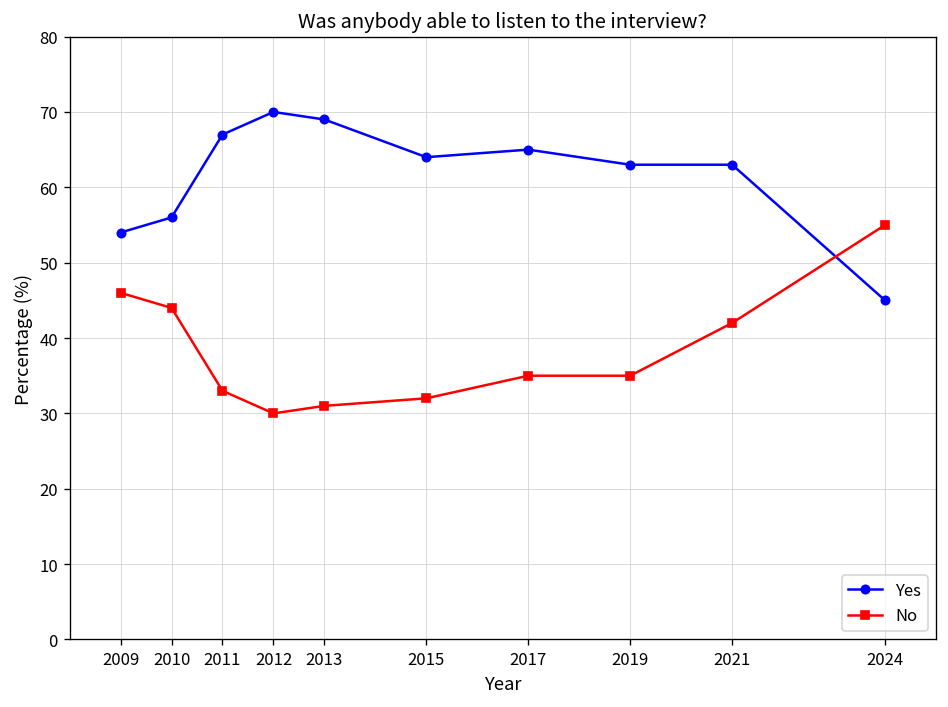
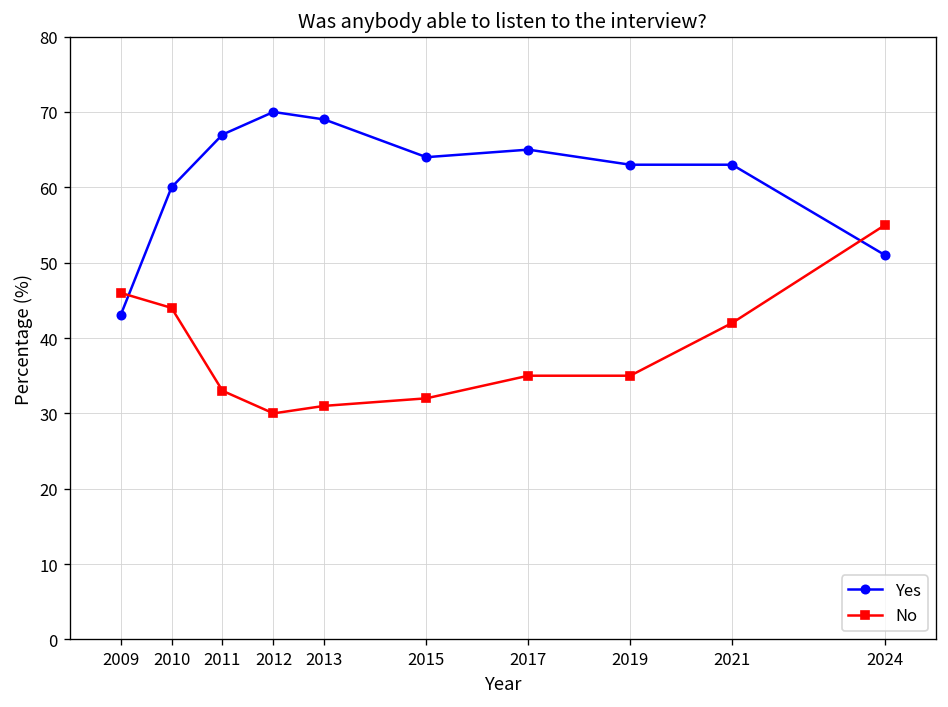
  {
    "Yes": {
-     "2009": 54,
-     "2010": 56,
+     "2009": 43,
+     "2010": 60,
      "2011": 67,
      "2012": 70,
      "2013": 69,
      "2015": 64,
      "2017": 65,
      "2019": 63,
      "2021": 63,
-     "2024": 45
+     "2024": 51
    },
    "No": {
      "2009": 46,
      "2010": 44,
      "2011": 33,
      "2012": 30,
      "2013": 31,
      "2015": 32,
      "2017": 35,
      "2019": 35,
      "2021": 42,
      "2024": 55
    }
  }
